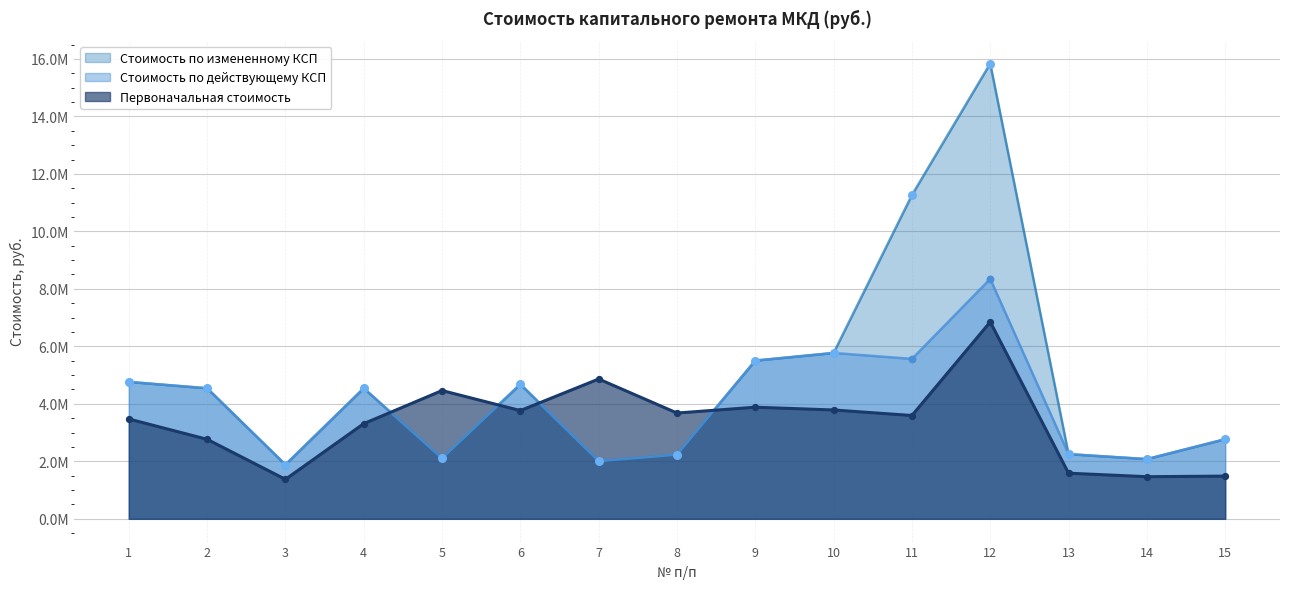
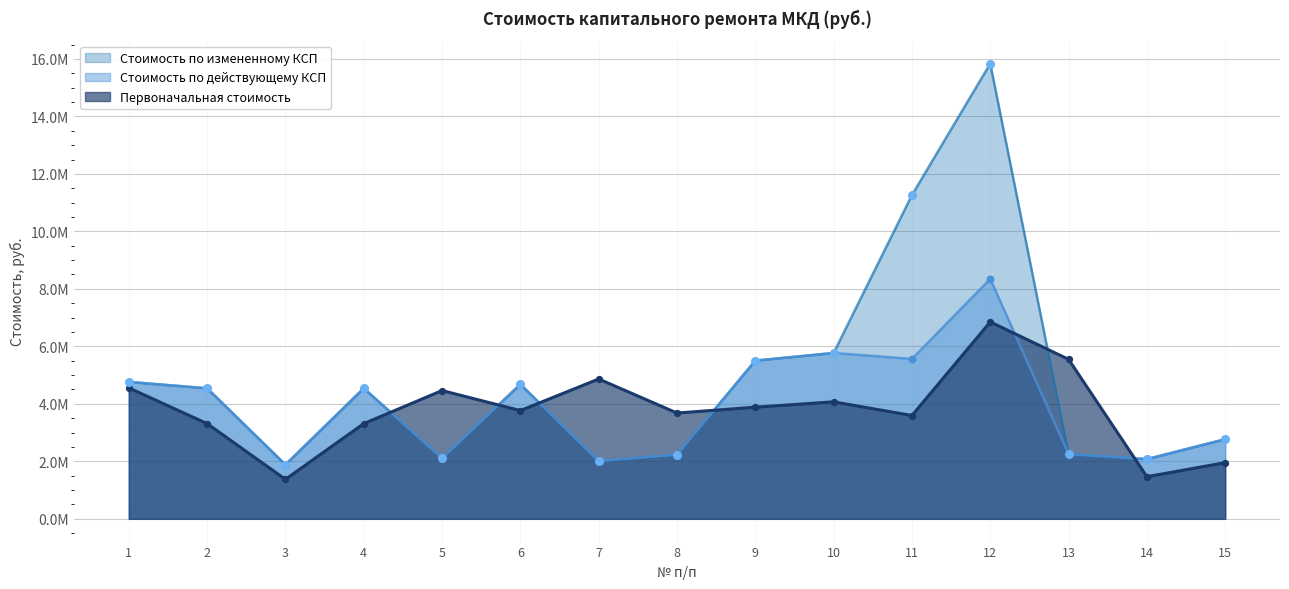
  {
    "Первоначальная стоимость": {
-     "1": 3500000,
-     "2": 2800000,
+     "1": 4600000,
+     "2": 3300000,
      "3": 1400000,
      "4": 3300000,
      "5": 4500000,
      "6": 3800000,
      "7": 4900000,
      "8": 3700000,
      "9": 3900000,
-     "10": 3800000,
+     "10": 4100000,
      "11": 3600000,
      "12": 6800000,
-     "13": 1600000,
+     "13": 5500000,
      "14": 1500000,
-     "15": 1500000
+     "15": 2000000
    }
  }
